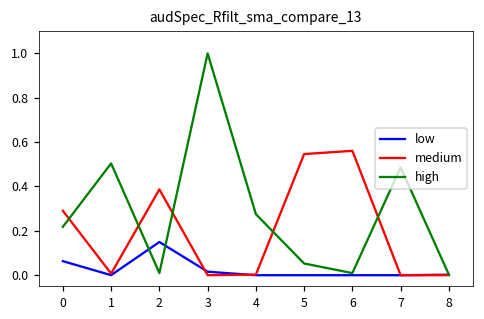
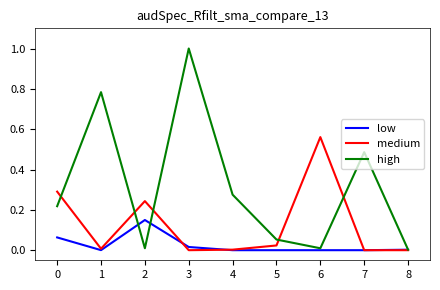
  {
    "low": {
      "0": 0.06,
      "2": 0.15,
      "3": 0.02,
      "5": 0.00
    },
    "medium": {
      "0": 0.29,
-     "2": 0.39,
+     "2": 0.24,
      "3": 0.00,
-     "5": 0.55,
+     "5": 0.02,
      "6": 0.56
    },
    "high": {
      "0": 0.22,
-     "1": 0.50,
+     "1": 0.78,
      "2": 0.01,
      "3": 1.00,
      "4": 0.28,
      "5": 0.05
    }
  }
